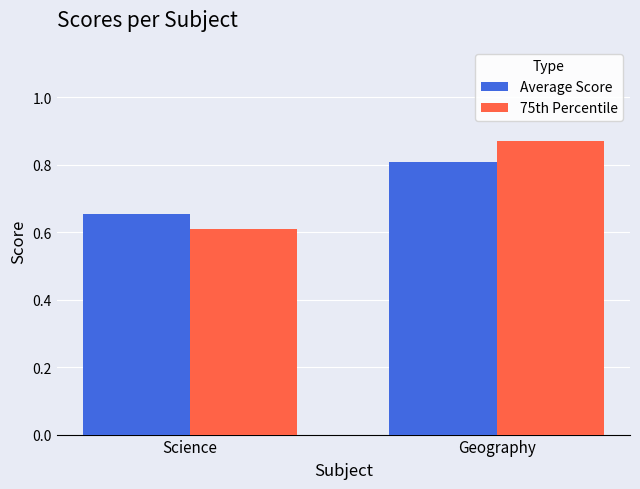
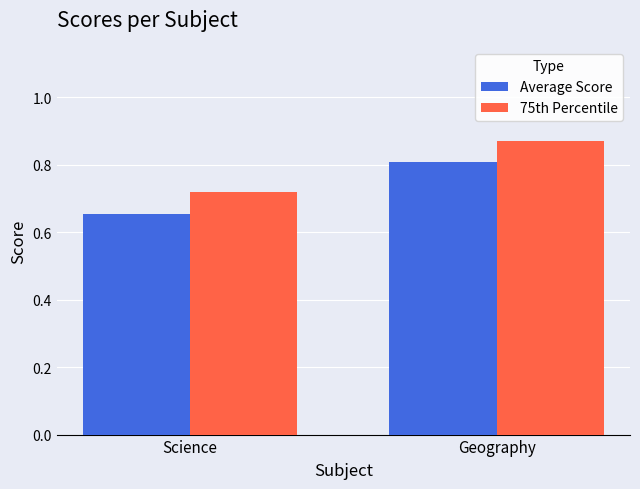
  {
    "Average Score": {
      "Science": 0.66,
      "Geography": 0.81
    },
    "75th Percentile": {
-     "Science": 0.61,
+     "Science": 0.72,
      "Geography": 0.87
    }
  }
